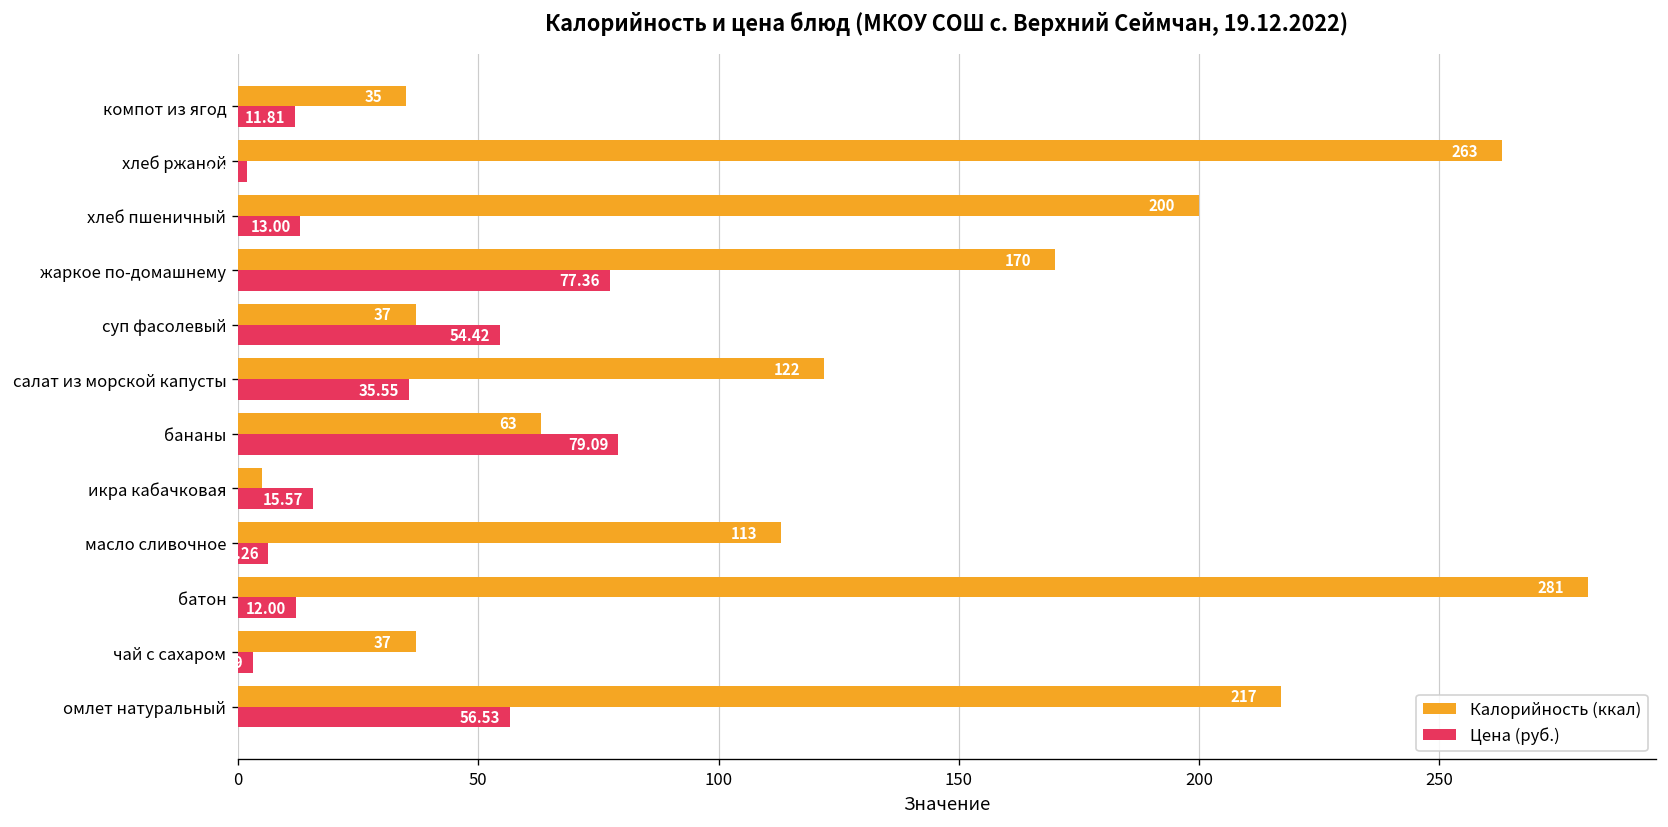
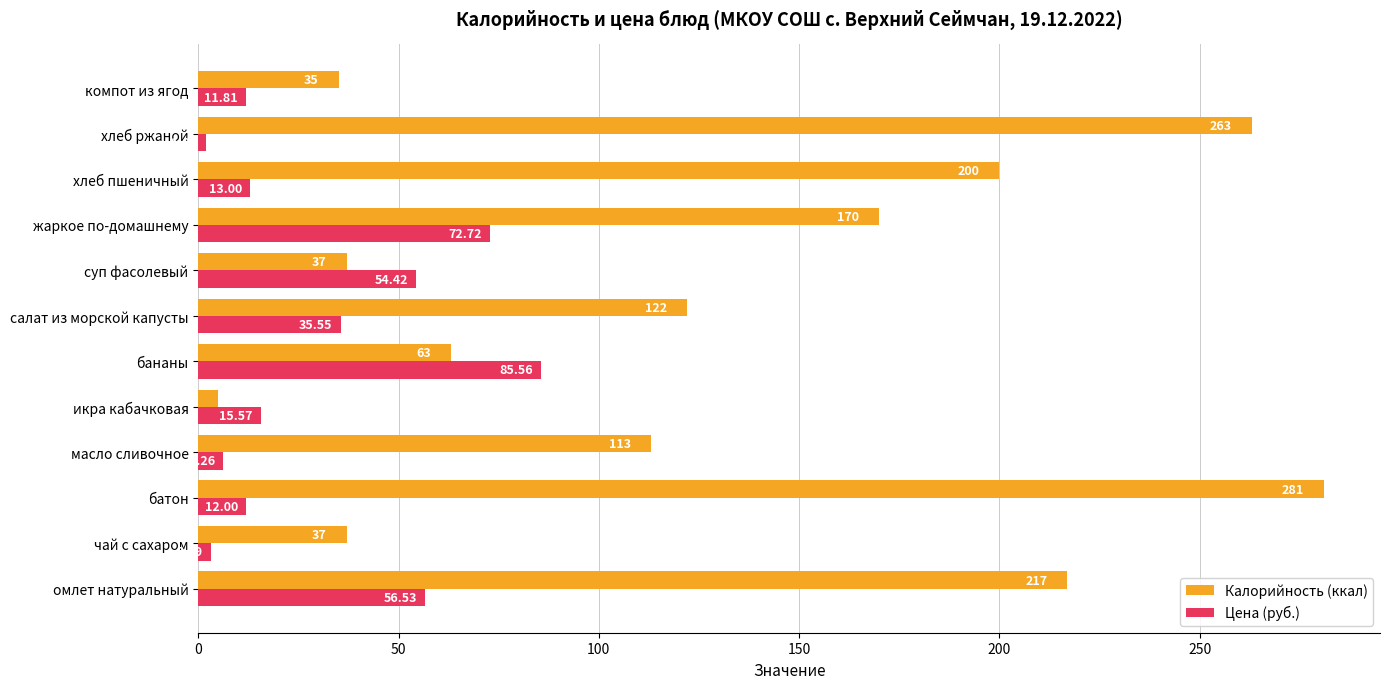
  {
    "Калорийность (ккал)": {
      "компот из ягод": 35,
      "хлеб ржаной": 263,
      "хлеб пшеничный": 200,
      "жаркое по-домашнему": 170,
      "суп фасолевый": 37,
      "салат из морской капусты": 122,
      "бананы": 63,
      "масло сливочное": 113,
      "батон": 281,
      "чай с сахаром": 37,
      "омлет натуральный": 217
    },
    "Цена (руб.)": {
      "компот из ягод": 11.81,
      "хлеб пшеничный": 13.00,
-     "жаркое по-домашнему": 77.36,
+     "жаркое по-домашнему": 72.72,
      "суп фасолевый": 54.42,
      "салат из морской капусты": 35.55,
-     "бананы": 79.09,
+     "бананы": 85.56,
      "икра кабачковая": 15.57,
      "масло сливочное": 6.26,
      "батон": 12.00,
      "омлет натуральный": 56.53
    }
  }
